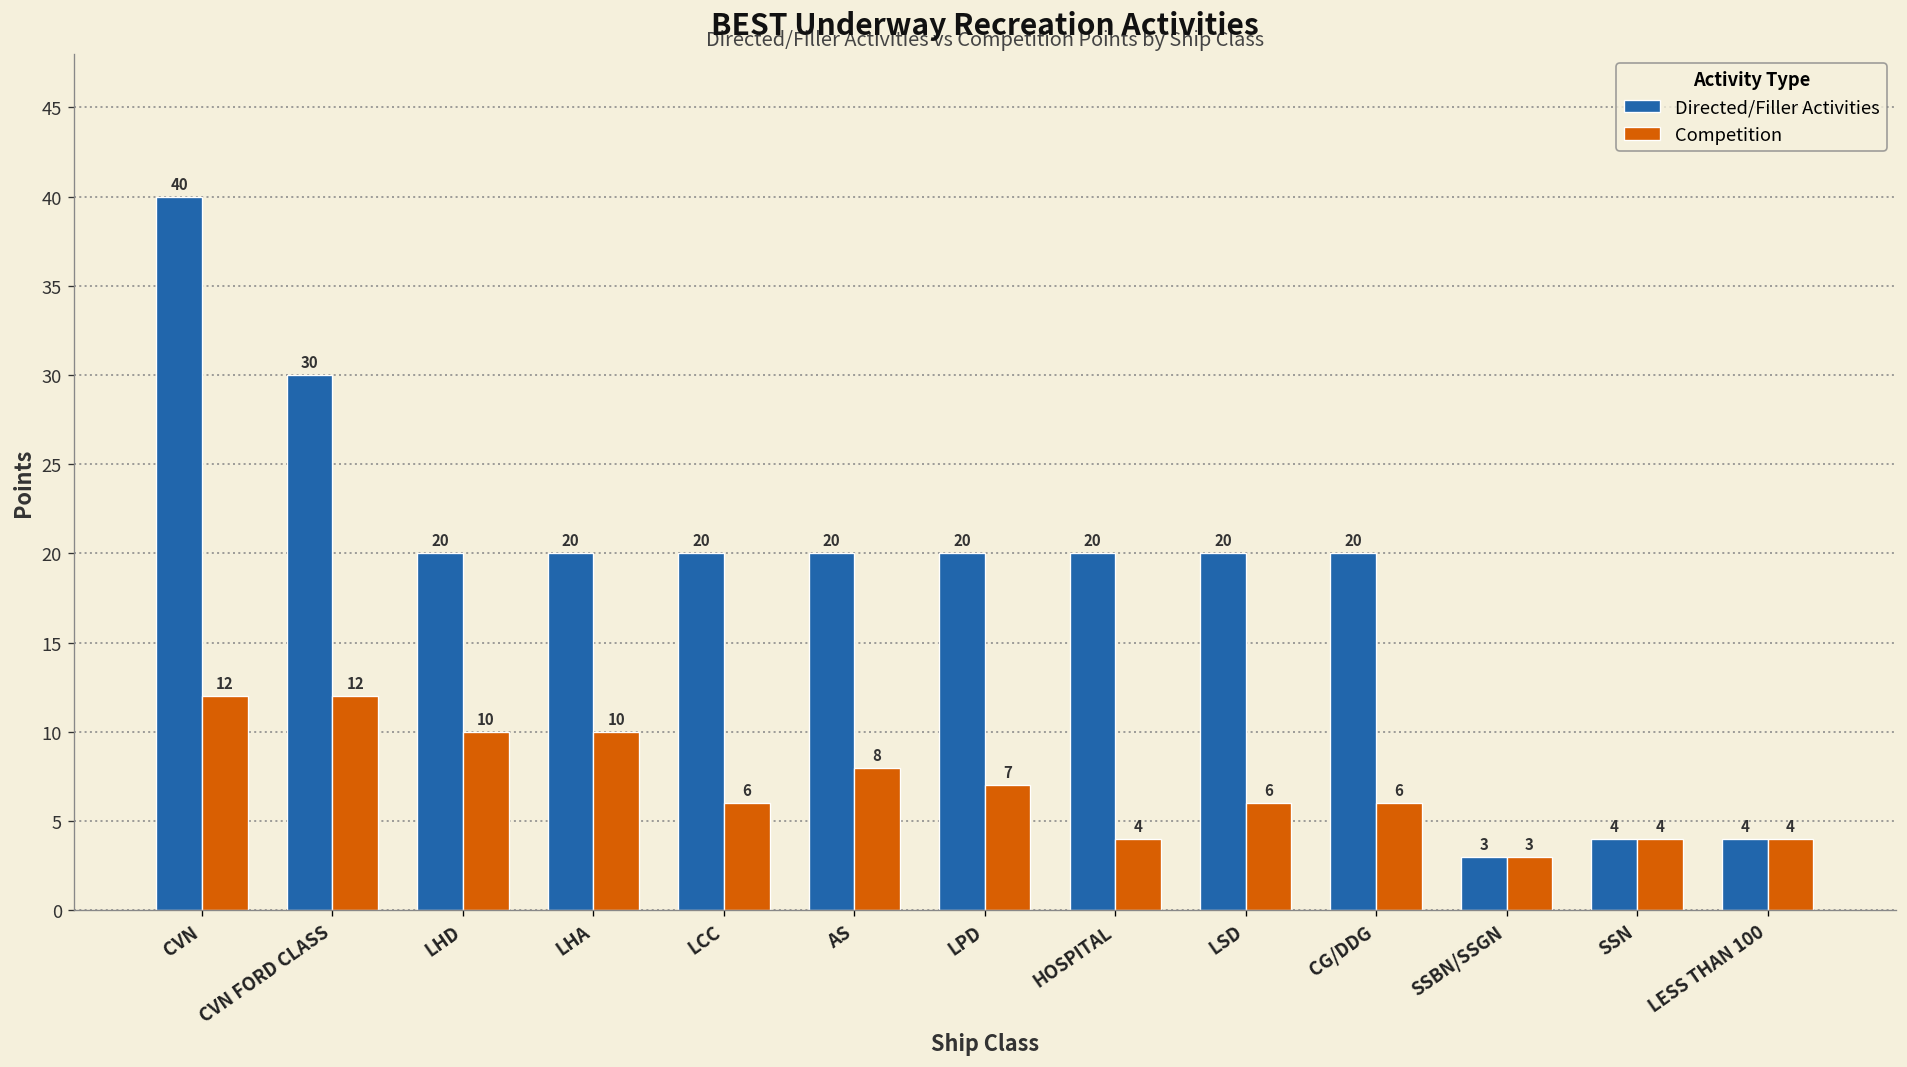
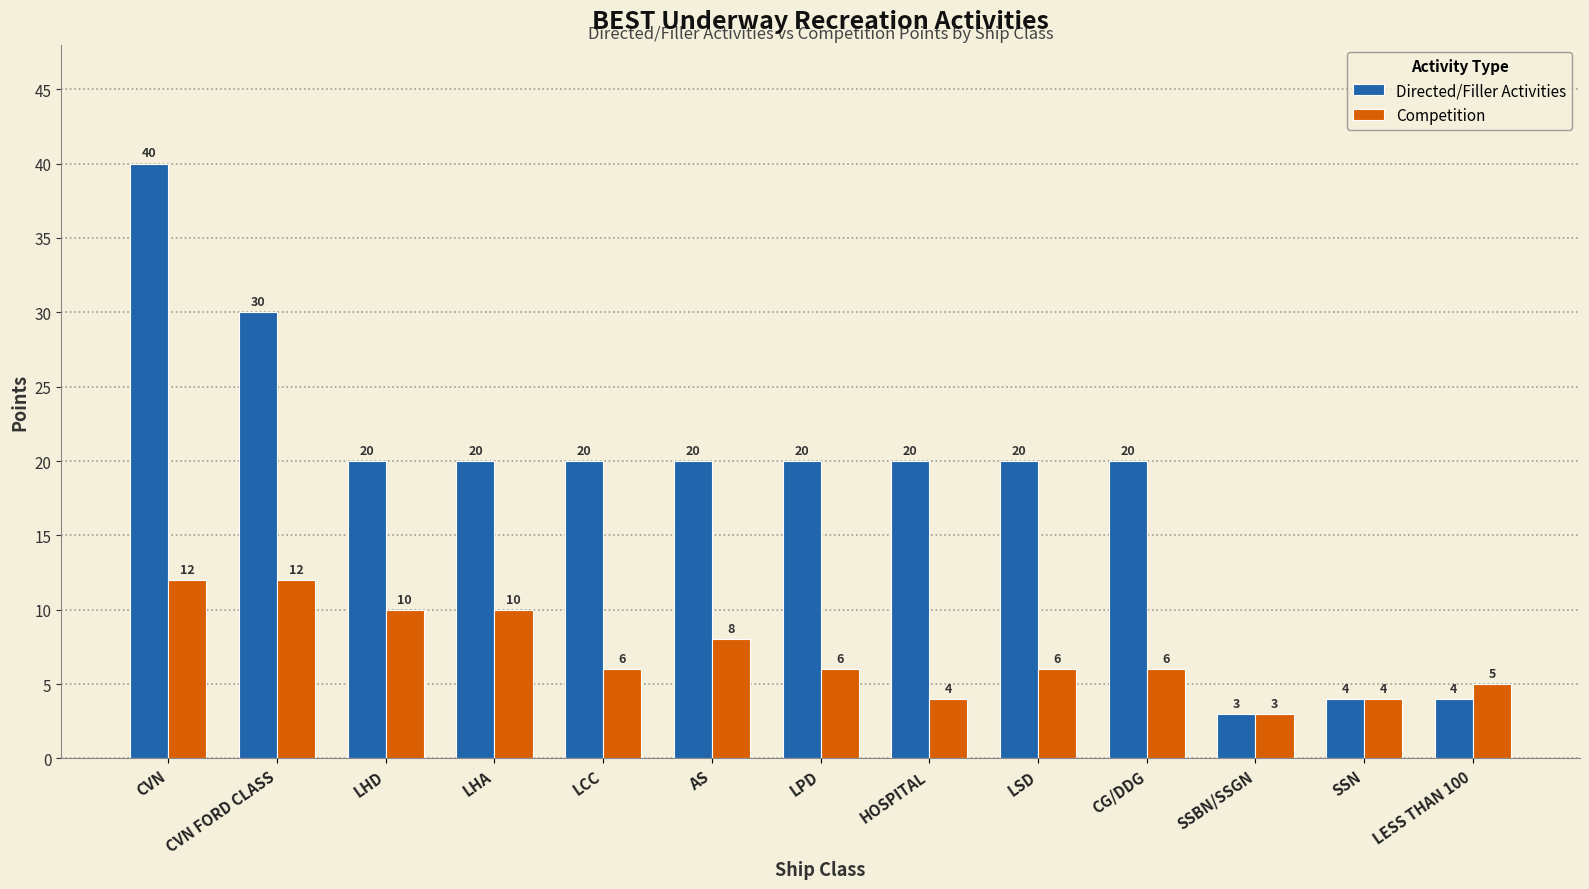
  {
    "Directed/Filler Activities": {
      "CVN": 40,
      "CVN FORD CLASS": 30,
      "LHD": 20,
      "LHA": 20,
      "LCC": 20,
      "AS": 20,
      "LPD": 20,
      "HOSPITAL": 20,
      "LSD": 20,
      "CG/DDG": 20,
      "SSBN/SSGN": 3,
      "SSN": 4,
      "LESS THAN 100": 4
    },
    "Competition": {
      "CVN": 12,
      "CVN FORD CLASS": 12,
      "LHD": 10,
      "LHA": 10,
      "LCC": 6,
      "AS": 8,
-     "LPD": 7,
+     "LPD": 6,
      "HOSPITAL": 4,
      "LSD": 6,
      "CG/DDG": 6,
      "SSBN/SSGN": 3,
      "SSN": 4,
-     "LESS THAN 100": 4
+     "LESS THAN 100": 5
    }
  }
